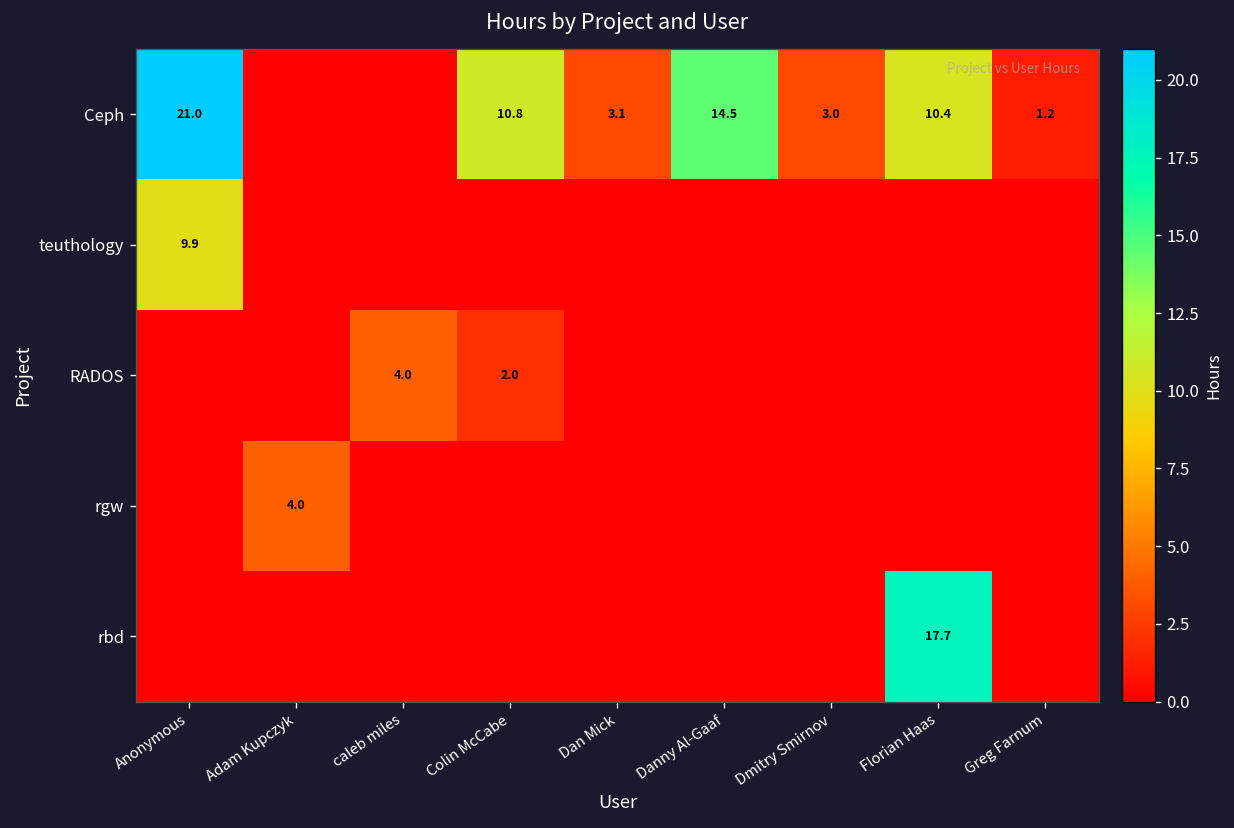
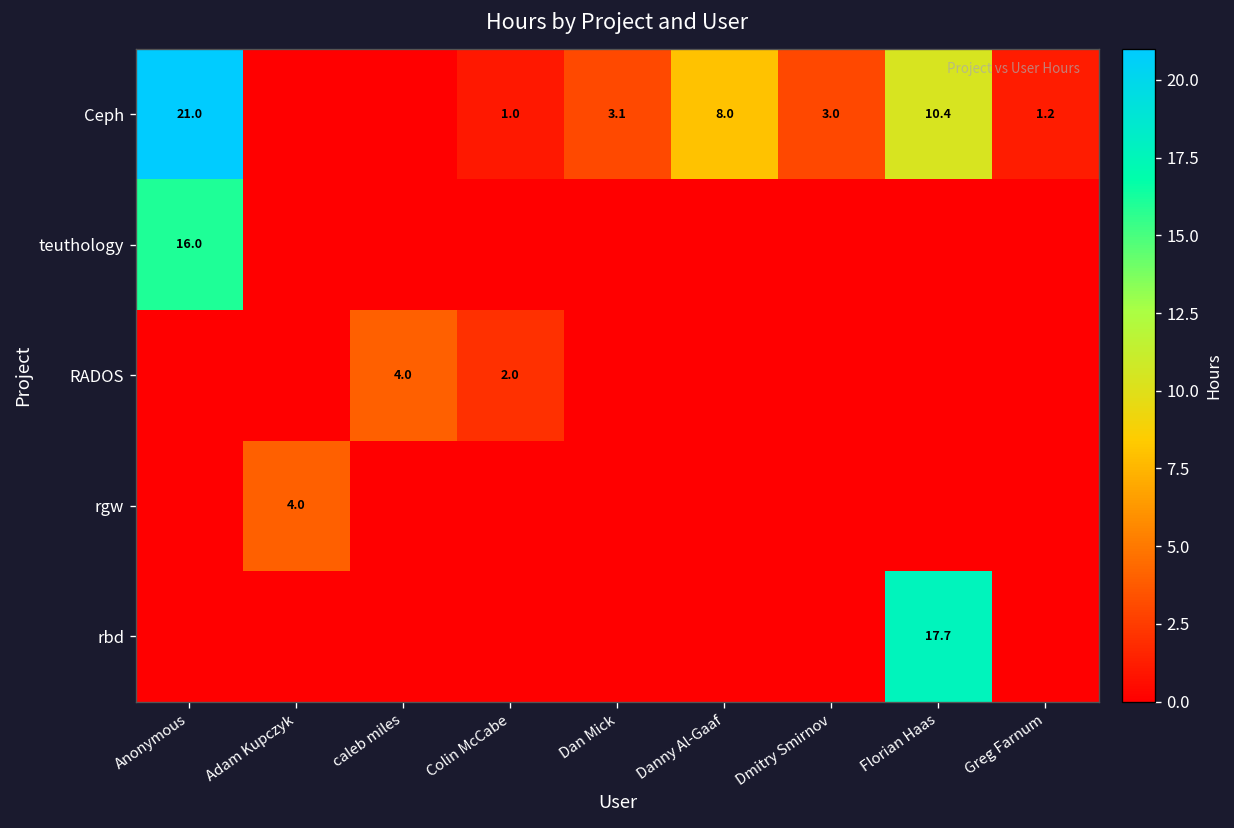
  {
    "Ceph": {
      "Anonymous": 21.0,
-     "Colin McCabe": 10.8,
+     "Colin McCabe": 1.0,
      "Dan Mick": 3.1,
-     "Danny Al-Gaaf": 14.5,
+     "Danny Al-Gaaf": 8.0,
      "Dmitry Smirnov": 3.0,
      "Florian Haas": 10.4
    },
    "teuthology": {
-     "Anonymous": 9.9
+     "Anonymous": 16.0
    },
    "RADOS": {
      "caleb miles": 4.0,
      "Colin McCabe": 2.0
    },
    "rgw": {
      "Adam Kupczyk": 4.0
    },
    "rbd": {
      "Florian Haas": 17.7
    }
  }
